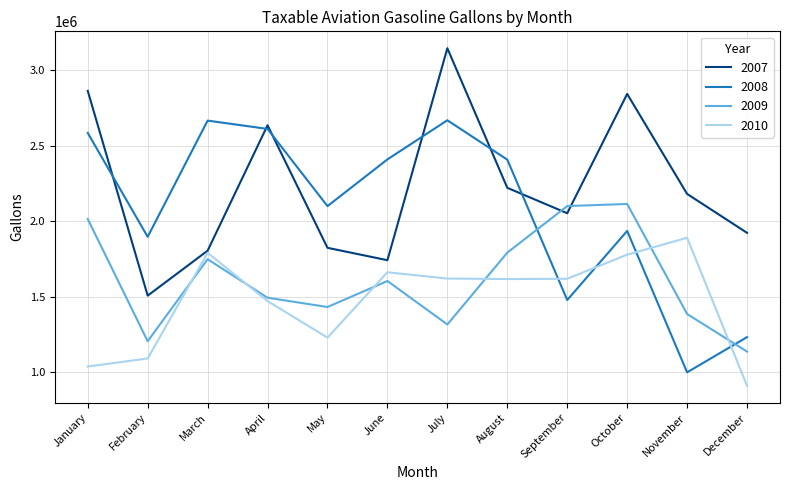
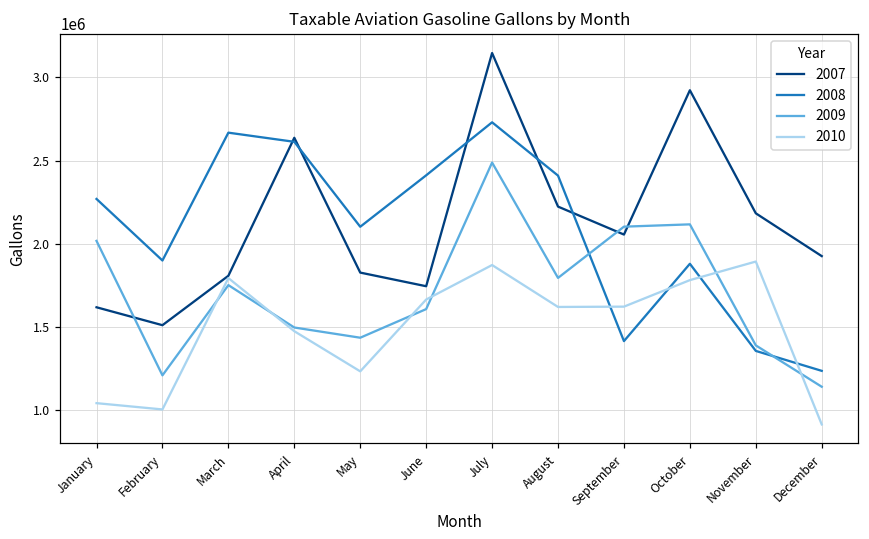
  {
    "2007": {
-     "January": 2860000,
+     "January": 1620000,
      "February": 1510000,
      "April": 2640000,
      "May": 1830000,
      "June": 1740000,
      "July": 3150000,
      "August": 2220000,
      "September": 2050000,
-     "October": 2840000,
+     "October": 2920000,
      "November": 2180000,
      "December": 1920000
    },
    "2008": {
-     "January": 2590000,
+     "January": 2270000,
      "February": 1900000,
      "March": 2670000,
      "April": 2610000,
      "May": 2100000,
      "June": 2410000,
-     "July": 2670000,
+     "July": 2730000,
      "August": 2410000,
-     "September": 1480000,
-     "October": 1940000,
-     "November": 1000000,
+     "September": 1410000,
+     "October": 1880000,
+     "November": 1350000,
      "December": 1230000
    },
    "2009": {
      "January": 2020000,
      "February": 1210000,
      "March": 1750000,
      "April": 1490000,
      "May": 1430000,
      "June": 1610000,
-     "July": 1320000,
+     "July": 2490000,
      "August": 1790000,
      "September": 2100000,
      "October": 2120000,
      "November": 1390000,
      "December": 1140000
    },
    "2010": {
      "January": 1040000,
-     "February": 1090000,
+     "February": 1000000,
      "April": 1470000,
      "May": 1230000,
      "June": 1660000,
-     "July": 1620000,
+     "July": 1870000,
      "August": 1620000,
      "September": 1620000,
      "October": 1780000,
      "November": 1890000,
      "December": 910000
    }
  }
